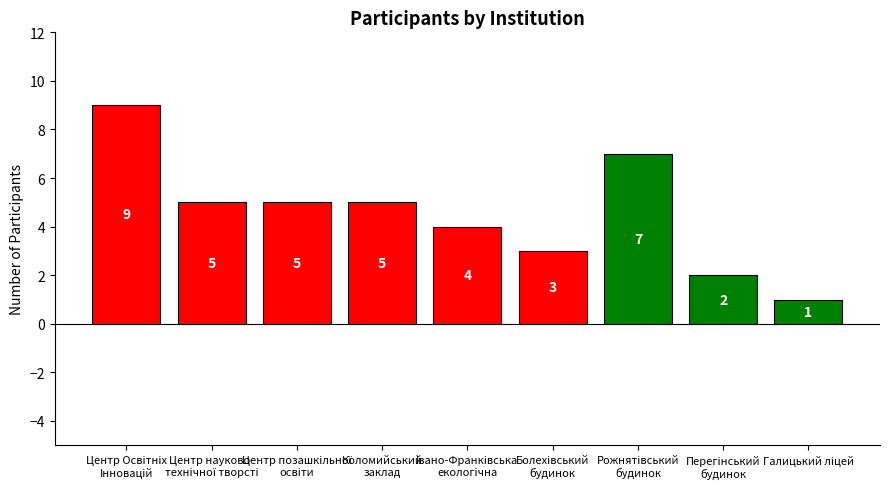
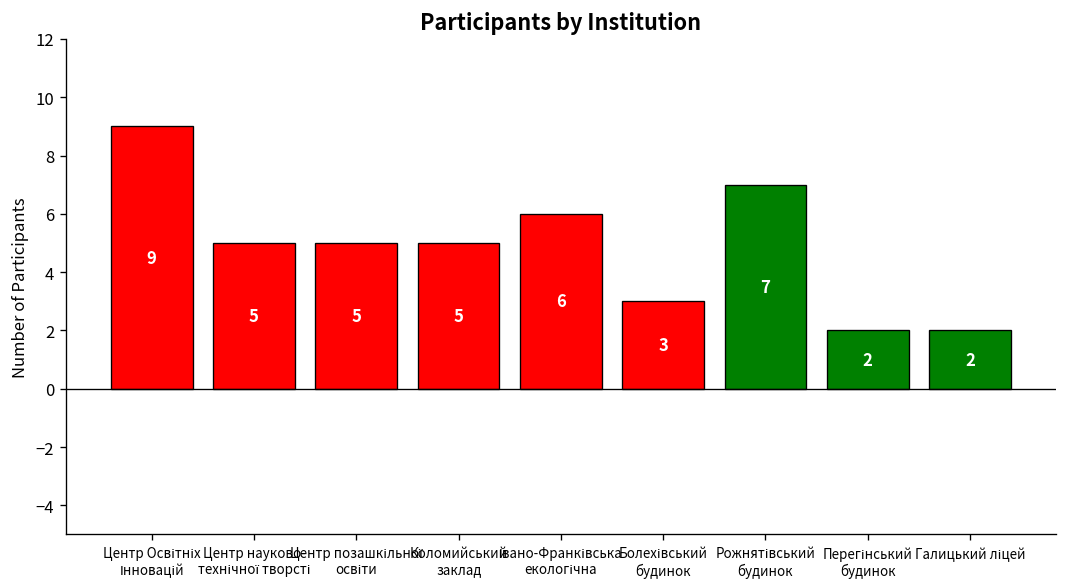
  {
    "Центр Освітніх Інновацій": 9,
    "Коломийський заклад": 5,
-   "Івано-Франківська екологічна": 4,
+   "Івано-Франківська екологічна": 6,
    "Болехівський будинок": 3,
    "Рожнятівський будинок": 7,
    "Перегінський будинок": 2,
-   "Галицький ліцей": 1
+   "Галицький ліцей": 2
  }
